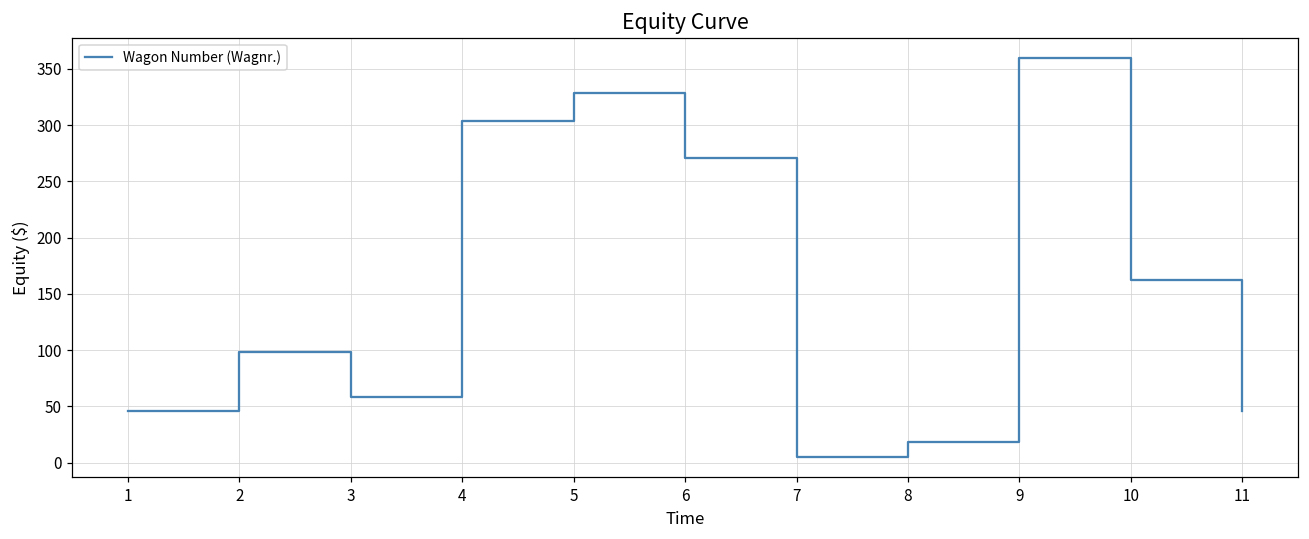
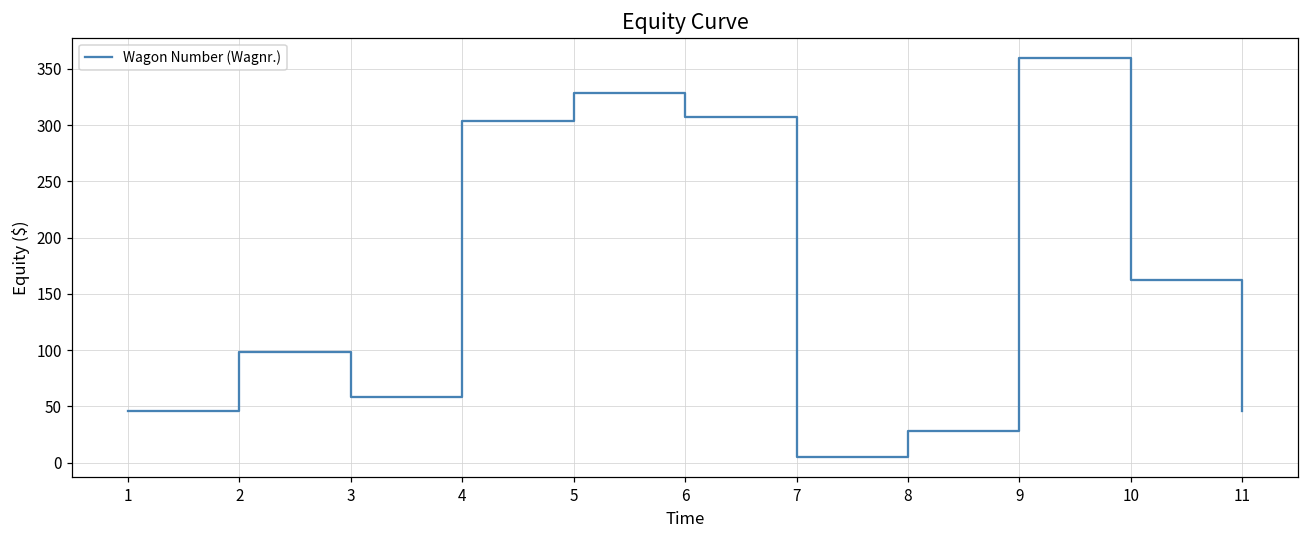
  {
    "1": 46,
    "2": 98,
    "3": 58,
    "4": 304,
    "5": 329,
-   "6": 271,
+   "6": 307,
    "7": 5,
-   "8": 18,
+   "8": 28,
    "9": 360,
    "10": 162,
    "11": 46
  }
